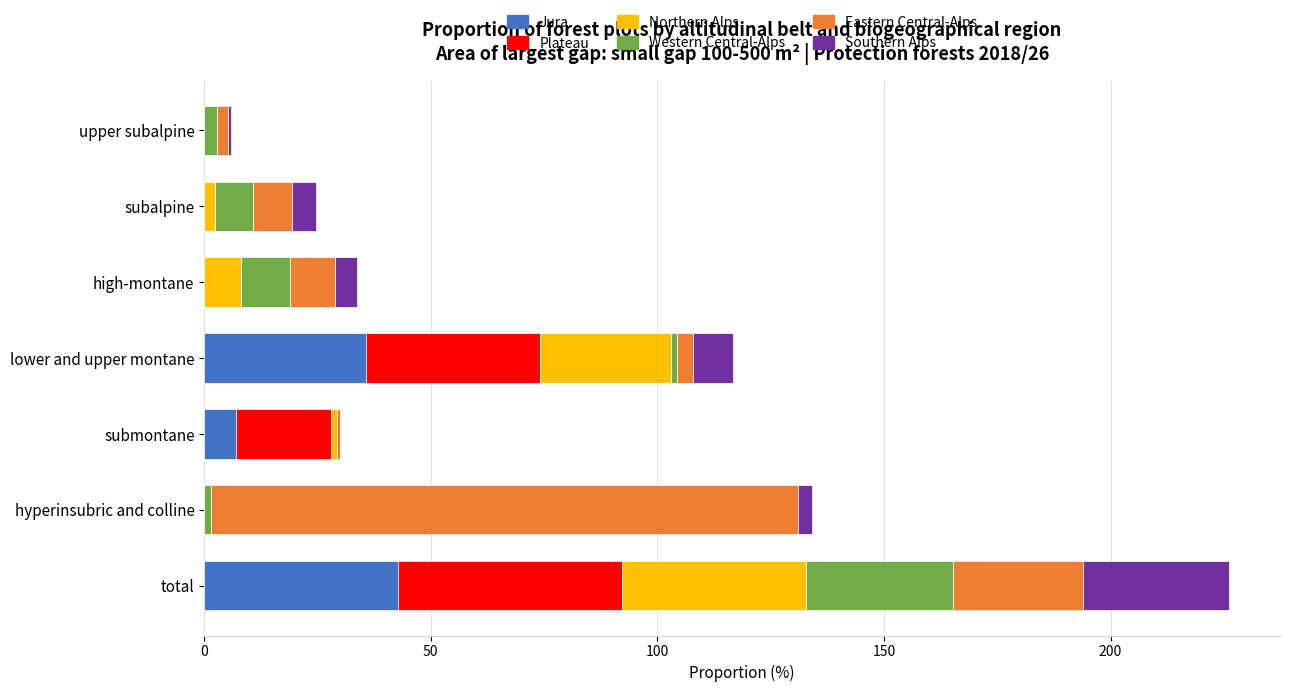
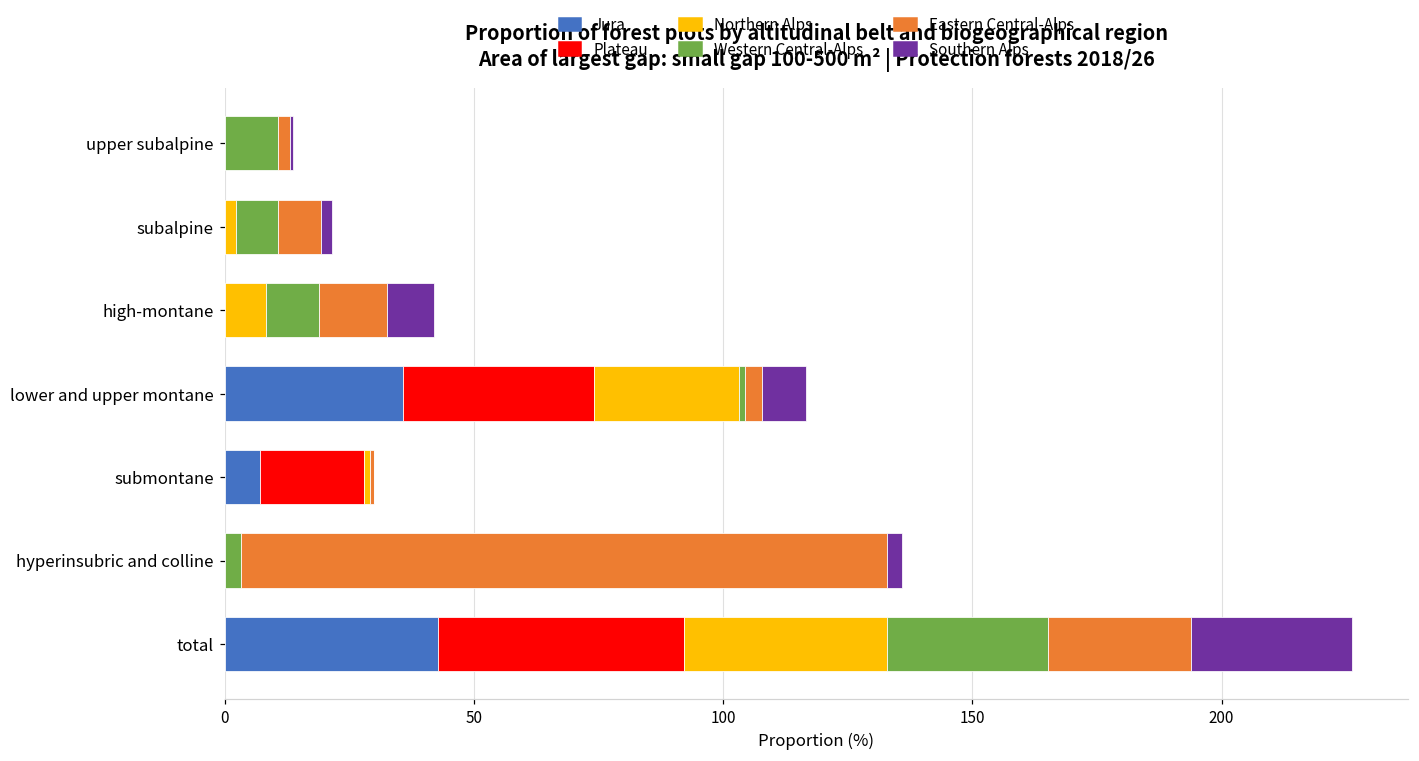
  {
    "Jura": {
      "upper subalpine": 0,
      "subalpine": 0,
      "high-montane": 0,
      "lower and upper montane": 36,
      "submontane": 7,
      "hyperinsubric and colline": 0,
      "total": 43
    },
    "Plateau": {
      "upper subalpine": 0,
      "subalpine": 0,
      "high-montane": 0,
      "lower and upper montane": 38,
      "submontane": 21,
      "hyperinsubric and colline": 0,
      "total": 49
    },
    "Northern Alps": {
      "upper subalpine": 0,
      "subalpine": 2,
      "high-montane": 8,
      "lower and upper montane": 29,
      "submontane": 1,
      "hyperinsubric and colline": 0,
      "total": 41
    },
    "Western Central-Alps": {
-     "upper subalpine": 3,
+     "upper subalpine": 11,
      "subalpine": 8,
      "high-montane": 11,
      "lower and upper montane": 1,
      "submontane": 0,
-     "hyperinsubric and colline": 2,
+     "hyperinsubric and colline": 3,
      "total": 32
    },
    "Eastern Central-Alps": {
      "upper subalpine": 2,
      "subalpine": 9,
-     "high-montane": 10,
+     "high-montane": 14,
      "lower and upper montane": 3,
      "submontane": 1,
      "hyperinsubric and colline": 130,
      "total": 29
    },
    "Southern Alps": {
      "upper subalpine": 1,
-     "subalpine": 5,
-     "high-montane": 5,
+     "subalpine": 2,
+     "high-montane": 10,
      "lower and upper montane": 9,
      "submontane": 0,
      "hyperinsubric and colline": 3,
      "total": 32
    }
  }
